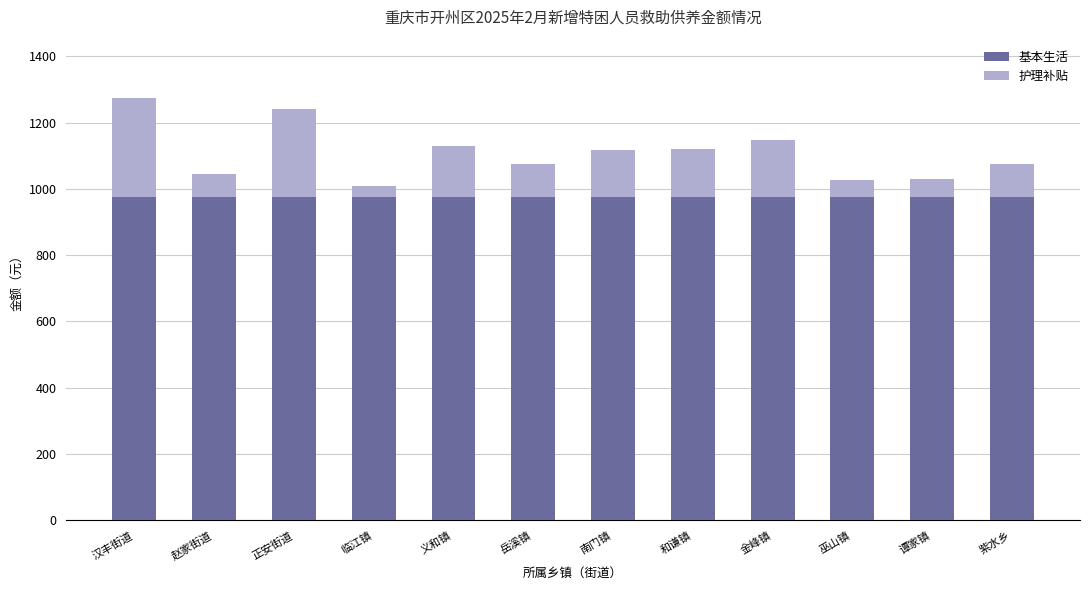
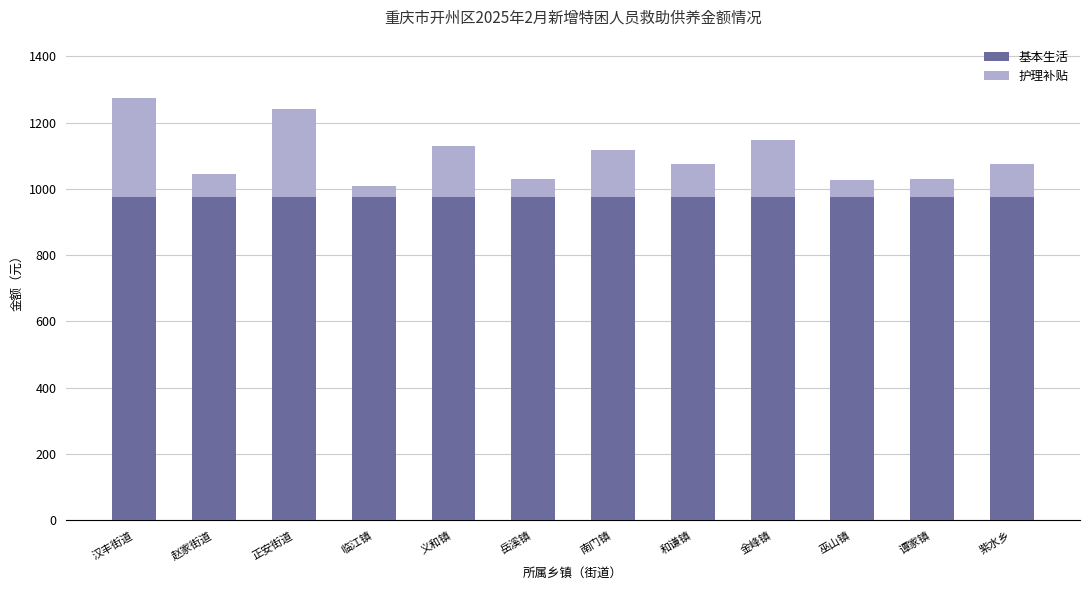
  {
    "基本生活": {
      "汉丰街道": 980,
      "赵家街道": 980,
      "正安街道": 980,
      "临江镇": 980,
      "义和镇": 980,
      "岳溪镇": 980,
      "南门镇": 980,
      "和谦镇": 980,
      "金峰镇": 980,
      "巫山镇": 980,
      "谭家镇": 980,
      "紫水乡": 980
    },
    "护理补贴": {
      "汉丰街道": 300,
      "赵家街道": 70,
      "正安街道": 270,
      "临江镇": 30,
      "义和镇": 150,
-     "岳溪镇": 100,
+     "岳溪镇": 50,
      "南门镇": 140,
-     "和谦镇": 140,
+     "和谦镇": 100,
      "金峰镇": 170,
      "巫山镇": 50,
      "谭家镇": 50,
      "紫水乡": 100
    }
  }
